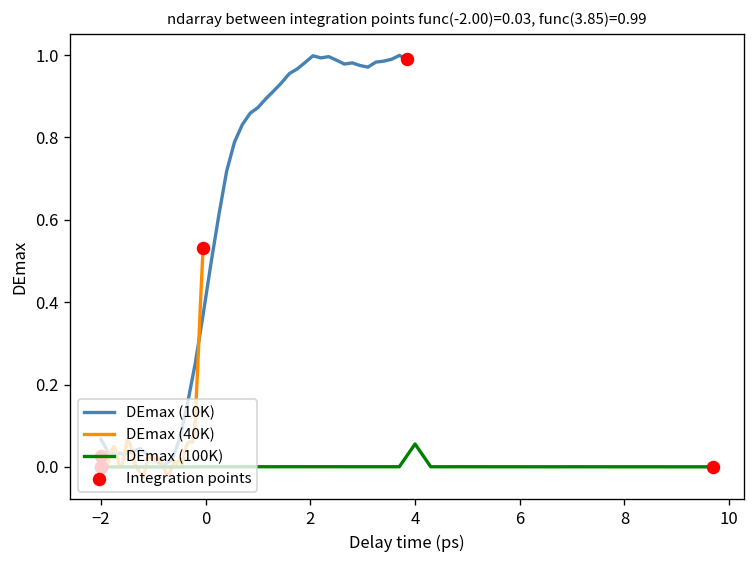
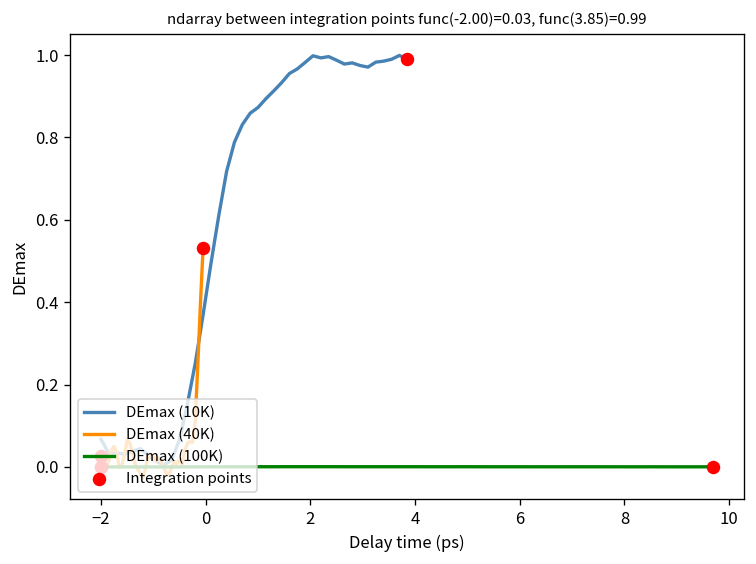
  {
    "DEmax (100K)": {
-     "4": 0.06
+     "4": 0.00
    }
  }
